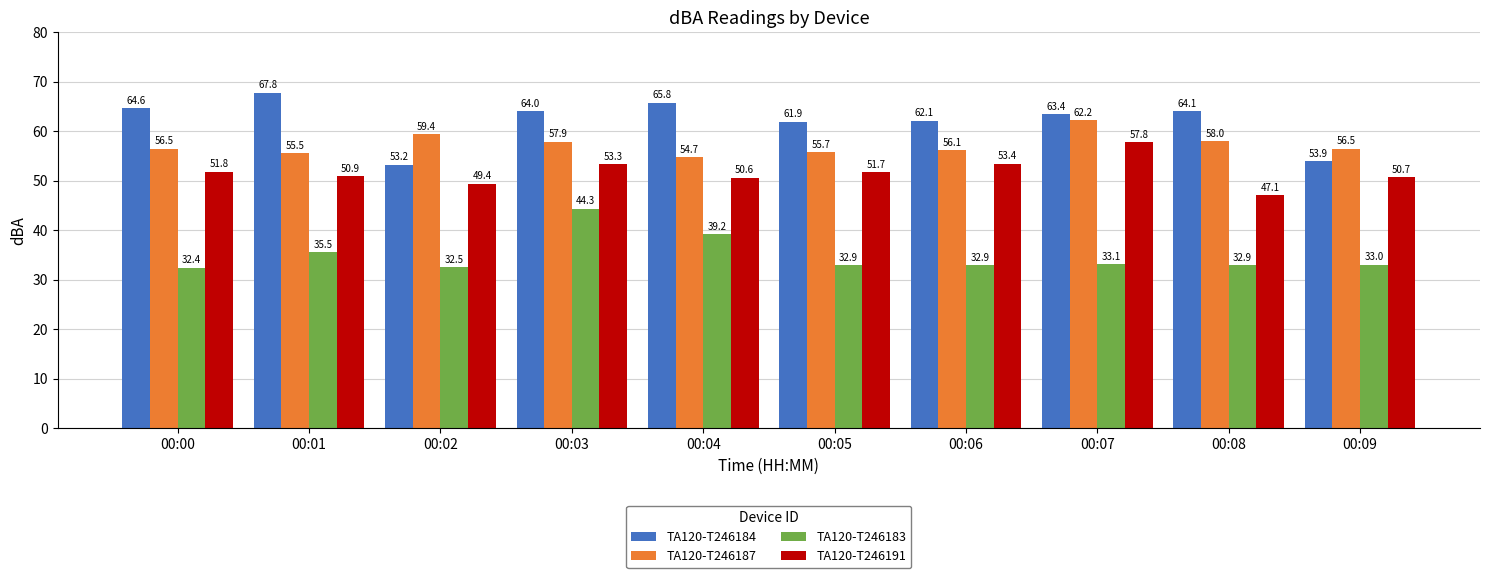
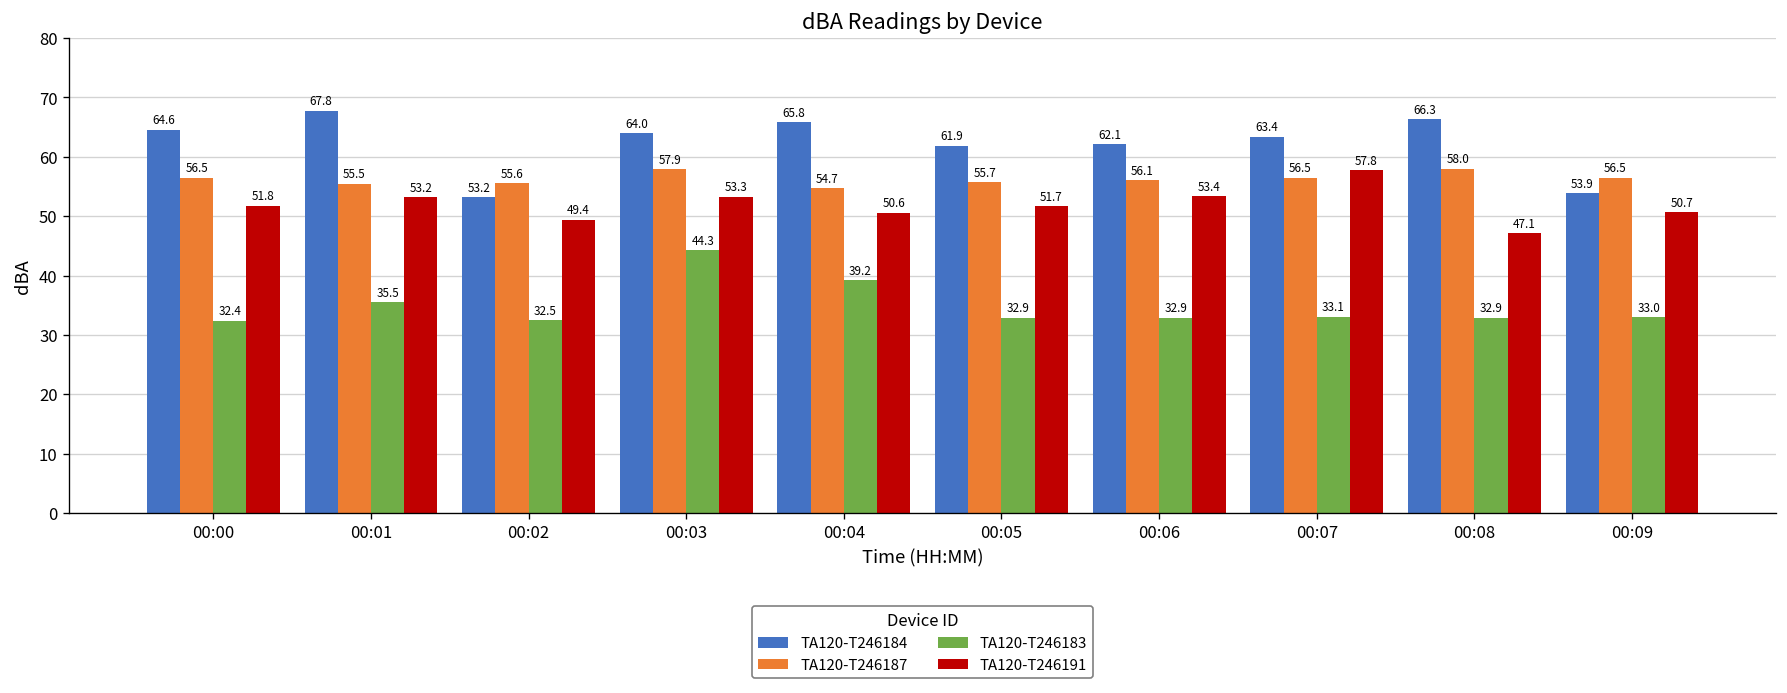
  {
    "TA120-T246184": {
      "00:00": 64.6,
      "00:01": 67.8,
      "00:02": 53.2,
      "00:03": 64.0,
      "00:04": 65.8,
      "00:05": 61.9,
      "00:06": 62.1,
      "00:07": 63.4,
-     "00:08": 64.1,
+     "00:08": 66.3,
      "00:09": 53.9
    },
    "TA120-T246187": {
      "00:00": 56.5,
      "00:01": 55.5,
-     "00:02": 59.4,
+     "00:02": 55.6,
      "00:03": 57.9,
      "00:04": 54.7,
      "00:05": 55.7,
      "00:06": 56.1,
-     "00:07": 62.2,
+     "00:07": 56.5,
      "00:08": 58.0,
      "00:09": 56.5
    },
    "TA120-T246183": {
      "00:00": 32.4,
      "00:01": 35.5,
      "00:02": 32.5,
      "00:03": 44.3,
      "00:04": 39.2,
      "00:05": 32.9,
      "00:06": 32.9,
      "00:07": 33.1,
      "00:08": 32.9,
      "00:09": 33.0
    },
    "TA120-T246191": {
      "00:00": 51.8,
-     "00:01": 50.9,
+     "00:01": 53.2,
      "00:02": 49.4,
      "00:03": 53.3,
      "00:04": 50.6,
      "00:05": 51.7,
      "00:06": 53.4,
      "00:07": 57.8,
      "00:08": 47.1,
      "00:09": 50.7
    }
  }
